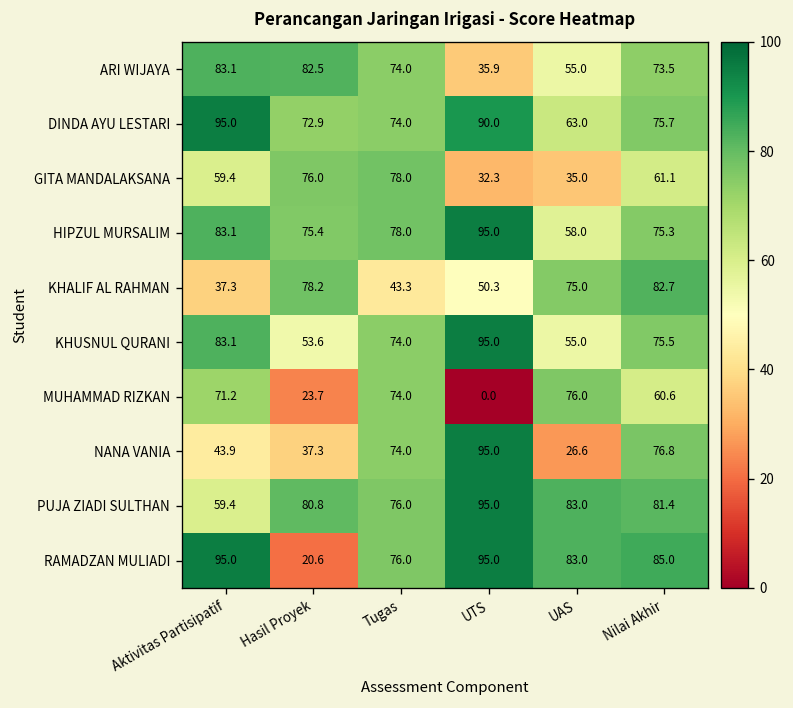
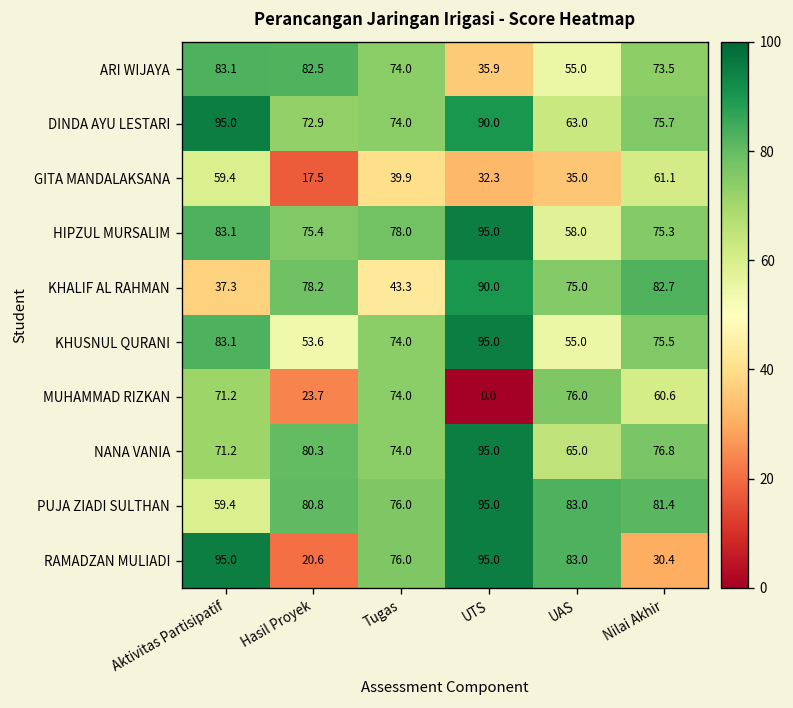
  {
    "ARI WIJAYA": {
      "Aktivitas Partisipatif": 83.1,
      "Hasil Proyek": 82.5,
      "Tugas": 74.0,
      "UTS": 35.9,
      "UAS": 55.0,
      "Nilai Akhir": 73.5
    },
    "DINDA AYU LESTARI": {
      "Aktivitas Partisipatif": 95.0,
      "Hasil Proyek": 72.9,
      "Tugas": 74.0,
      "UTS": 90.0,
      "UAS": 63.0,
      "Nilai Akhir": 75.7
    },
    "GITA MANDALAKSANA": {
      "Aktivitas Partisipatif": 59.4,
-     "Hasil Proyek": 76.0,
-     "Tugas": 78.0,
+     "Hasil Proyek": 17.5,
+     "Tugas": 39.9,
      "UTS": 32.3,
      "UAS": 35.0,
      "Nilai Akhir": 61.1
    },
    "HIPZUL MURSALIM": {
      "Aktivitas Partisipatif": 83.1,
      "Hasil Proyek": 75.4,
      "Tugas": 78.0,
      "UTS": 95.0,
      "UAS": 58.0,
      "Nilai Akhir": 75.3
    },
    "KHALIF AL RAHMAN": {
      "Aktivitas Partisipatif": 37.3,
      "Hasil Proyek": 78.2,
      "Tugas": 43.3,
-     "UTS": 50.3,
+     "UTS": 90.0,
      "UAS": 75.0,
      "Nilai Akhir": 82.7
    },
    "KHUSNUL QURANI": {
      "Aktivitas Partisipatif": 83.1,
      "Hasil Proyek": 53.6,
      "Tugas": 74.0,
      "UTS": 95.0,
      "UAS": 55.0,
      "Nilai Akhir": 75.5
    },
    "MUHAMMAD RIZKAN": {
      "Aktivitas Partisipatif": 71.2,
      "Hasil Proyek": 23.7,
      "Tugas": 74.0,
      "UTS": 0.0,
      "UAS": 76.0,
      "Nilai Akhir": 60.6
    },
    "NANA VANIA": {
-     "Aktivitas Partisipatif": 43.9,
-     "Hasil Proyek": 37.3,
+     "Aktivitas Partisipatif": 71.2,
+     "Hasil Proyek": 80.3,
      "Tugas": 74.0,
      "UTS": 95.0,
-     "UAS": 26.6,
+     "UAS": 65.0,
      "Nilai Akhir": 76.8
    },
    "PUJA ZIADI SULTHAN": {
      "Aktivitas Partisipatif": 59.4,
      "Hasil Proyek": 80.8,
      "Tugas": 76.0,
      "UTS": 95.0,
      "UAS": 83.0,
      "Nilai Akhir": 81.4
    },
    "RAMADZAN MULIADI": {
      "Aktivitas Partisipatif": 95.0,
      "Hasil Proyek": 20.6,
      "Tugas": 76.0,
      "UTS": 95.0,
      "UAS": 83.0,
-     "Nilai Akhir": 85.0
+     "Nilai Akhir": 30.4
    }
  }
